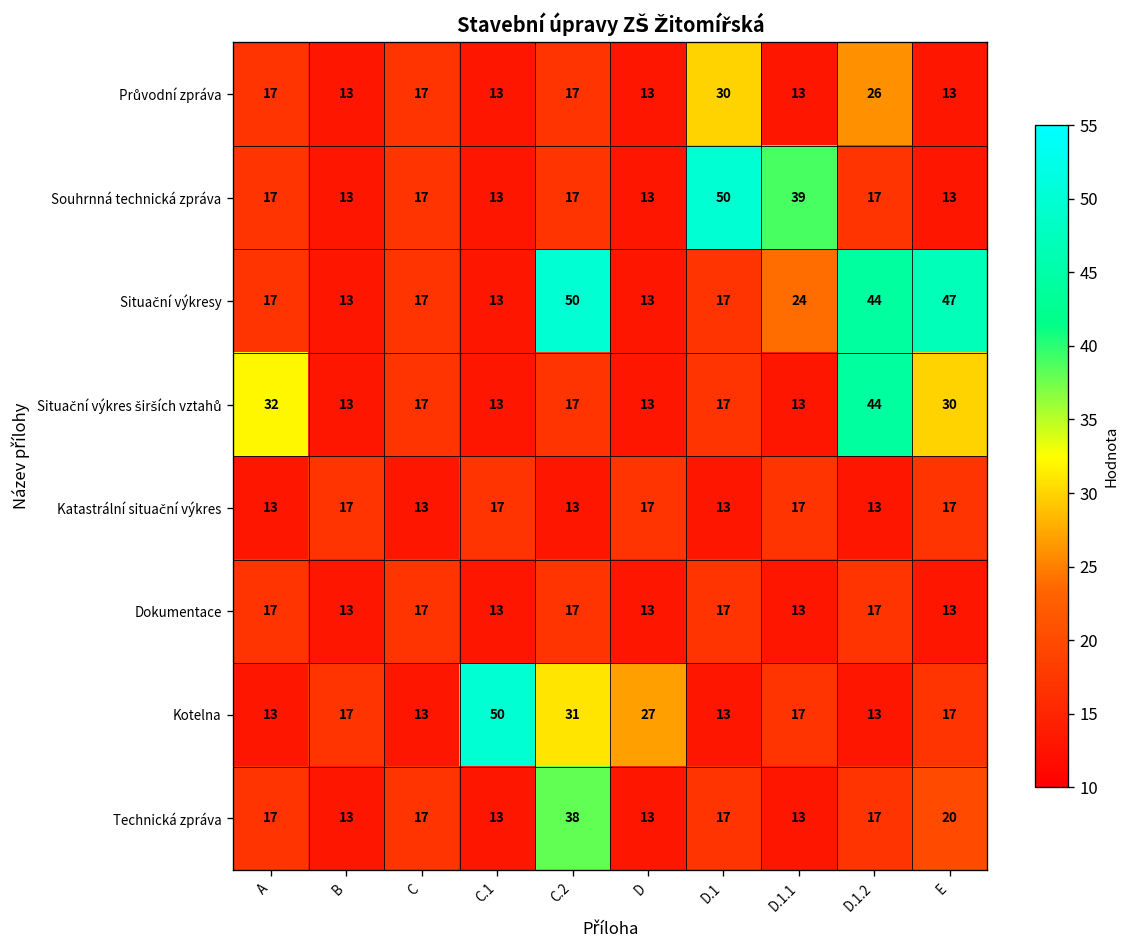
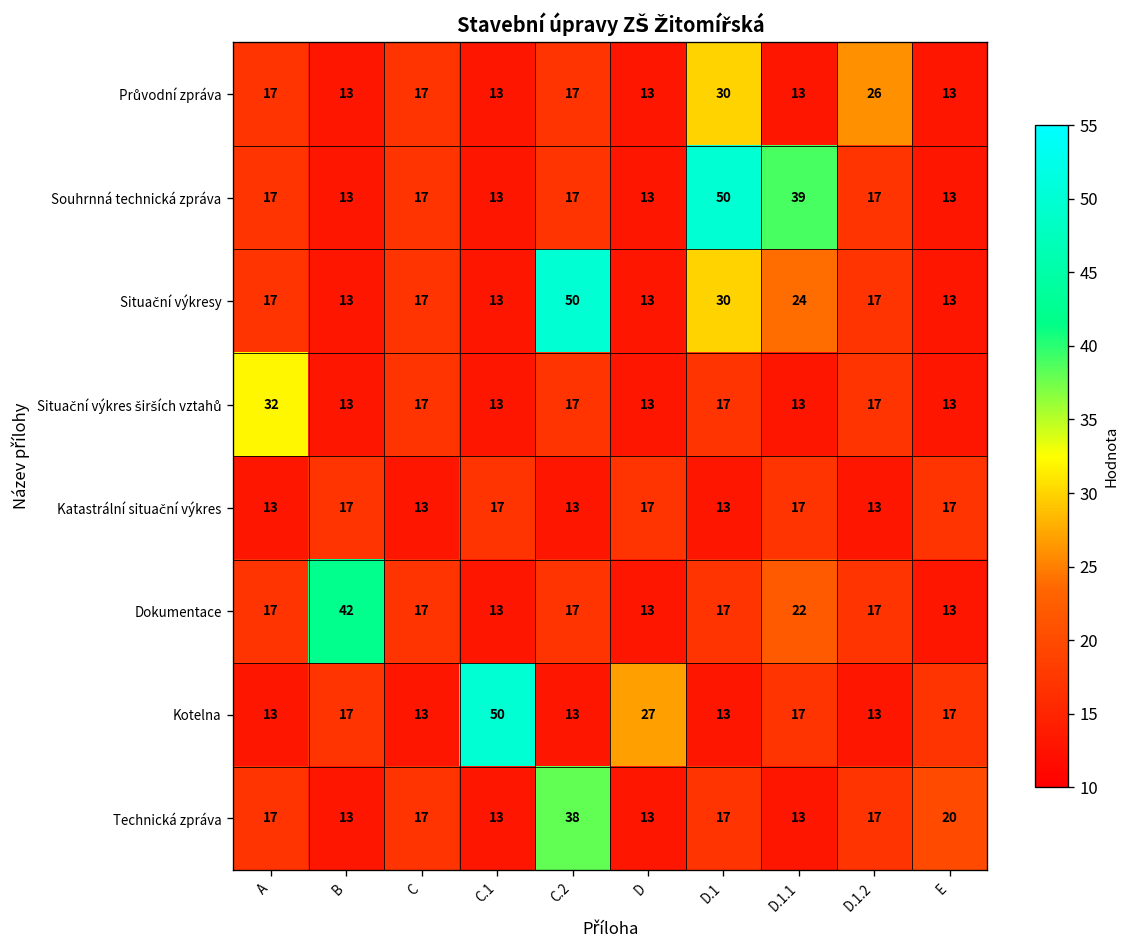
  {
    "Průvodní zpráva": {
      "A": 17,
      "B": 13,
      "C": 17,
      "C.1": 13,
      "C.2": 17,
      "D": 13,
      "D.1": 30,
      "D.1.1": 13,
      "D.1.2": 26,
      "E": 13
    },
    "Souhrnná technická zpráva": {
      "A": 17,
      "B": 13,
      "C": 17,
      "C.1": 13,
      "C.2": 17,
      "D": 13,
      "D.1": 50,
      "D.1.1": 39,
      "D.1.2": 17,
      "E": 13
    },
    "Situační výkresy": {
      "A": 17,
      "B": 13,
      "C": 17,
      "C.1": 13,
      "C.2": 50,
      "D": 13,
-     "D.1": 17,
+     "D.1": 30,
      "D.1.1": 24,
-     "D.1.2": 44,
-     "E": 47
+     "D.1.2": 17,
+     "E": 13
    },
    "Situační výkres širších vztahů": {
      "A": 32,
      "B": 13,
      "C": 17,
      "C.1": 13,
      "C.2": 17,
      "D": 13,
      "D.1": 17,
      "D.1.1": 13,
-     "D.1.2": 44,
-     "E": 30
+     "D.1.2": 17,
+     "E": 13
    },
    "Katastrální situační výkres": {
      "A": 13,
      "B": 17,
      "C": 13,
      "C.1": 17,
      "C.2": 13,
      "D": 17,
      "D.1": 13,
      "D.1.1": 17,
      "D.1.2": 13,
      "E": 17
    },
    "Dokumentace": {
      "A": 17,
-     "B": 13,
+     "B": 42,
      "C": 17,
      "C.1": 13,
      "C.2": 17,
      "D": 13,
      "D.1": 17,
-     "D.1.1": 13,
+     "D.1.1": 22,
      "D.1.2": 17,
      "E": 13
    },
    "Kotelna": {
      "A": 13,
      "B": 17,
      "C": 13,
      "C.1": 50,
-     "C.2": 31,
+     "C.2": 13,
      "D": 27,
      "D.1": 13,
      "D.1.1": 17,
      "D.1.2": 13,
      "E": 17
    },
    "Technická zpráva": {
      "A": 17,
      "B": 13,
      "C": 17,
      "C.1": 13,
      "C.2": 38,
      "D": 13,
      "D.1": 17,
      "D.1.1": 13,
      "D.1.2": 17,
      "E": 20
    }
  }
